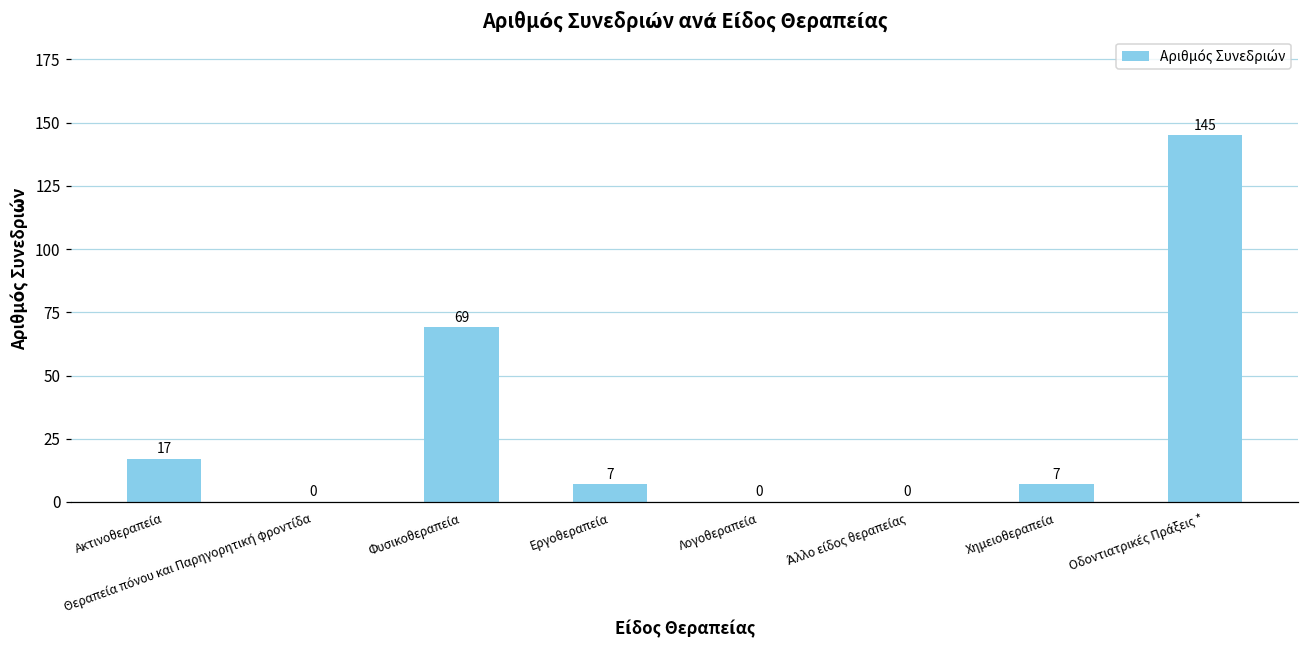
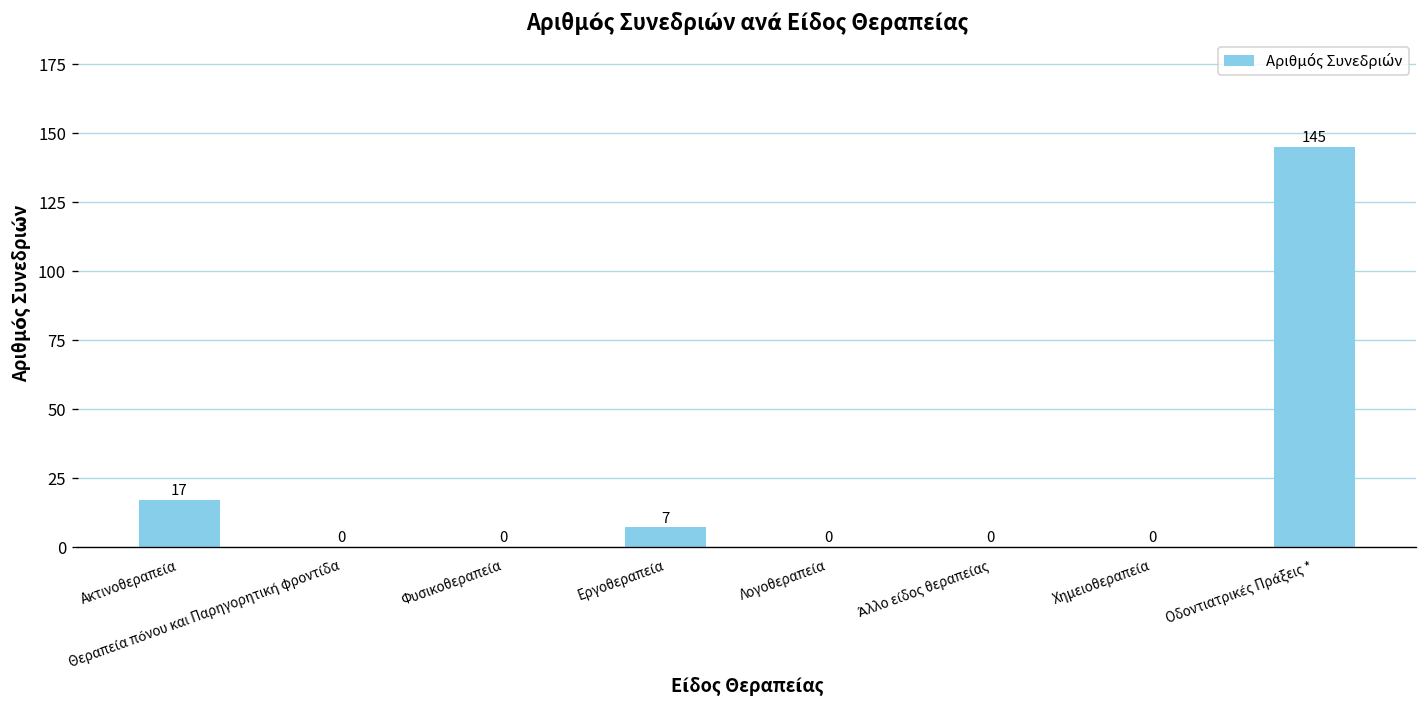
  {
    "Ακτινοθεραπεία": 17,
    "Θεραπεία πόνου και Παρηγορητική φροντίδα": 0,
-   "Φυσικοθεραπεία": 69,
+   "Φυσικοθεραπεία": 0,
    "Εργοθεραπεία": 7,
    "Λογοθεραπεία": 0,
    "Άλλο είδος θεραπείας": 0,
-   "Χημειοθεραπεία": 7,
+   "Χημειοθεραπεία": 0,
    "Οδοντιατρικές Πράξεις *": 145
  }
